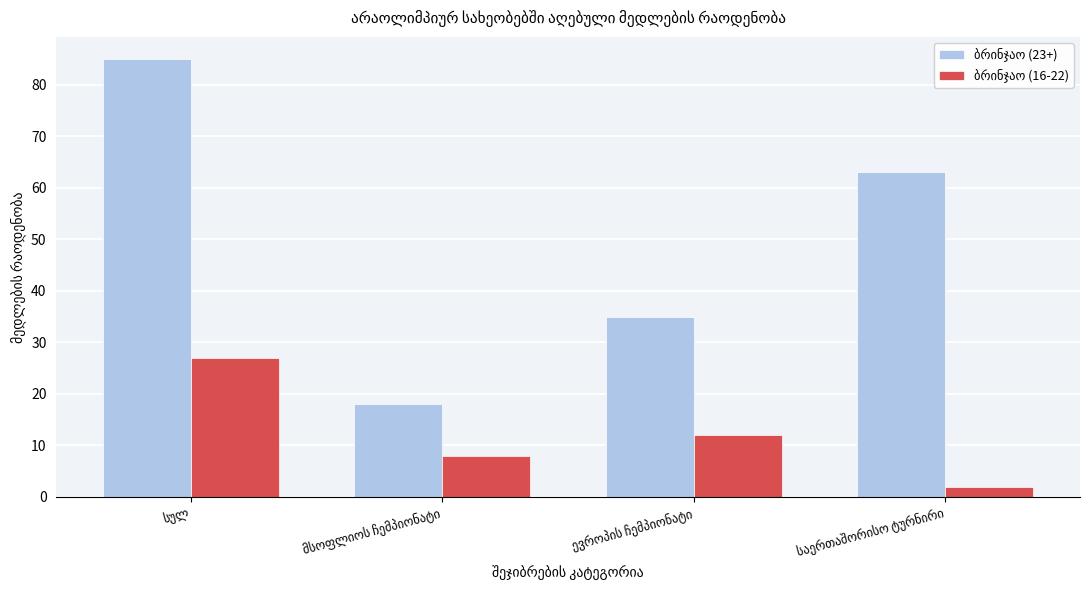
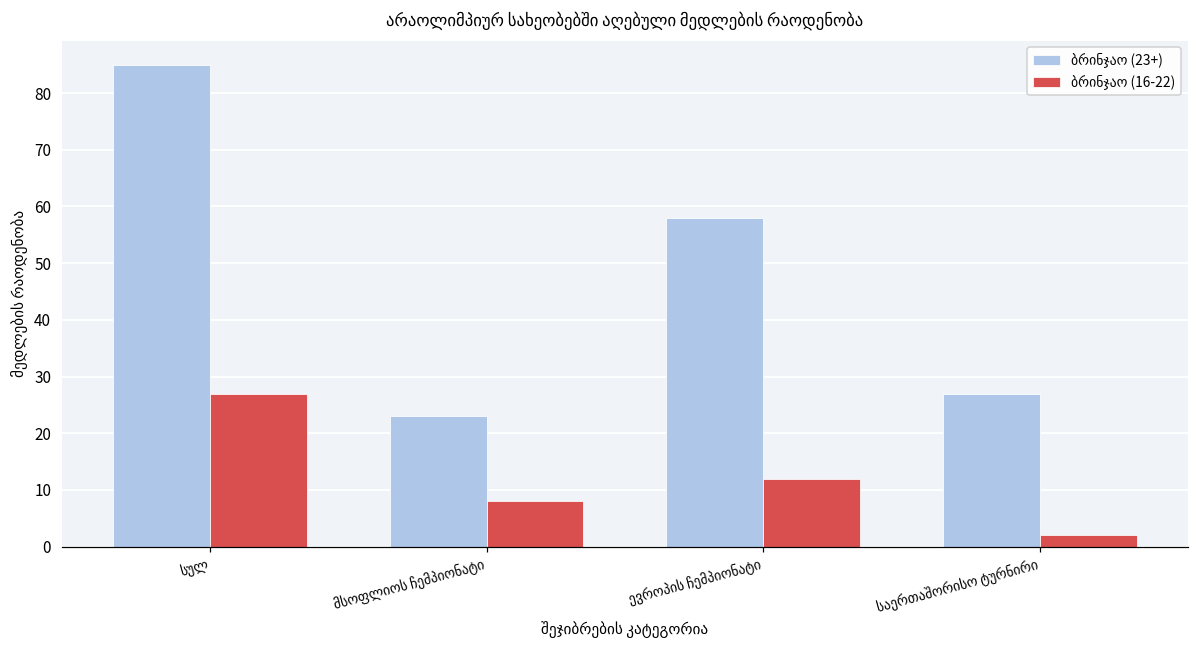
  {
    "ბრინჯაო (23+)": {
      "სულ": 85,
-     "მსოფლიოს ჩემპიონატი": 18,
-     "ევროპის ჩემპიონატი": 35,
-     "საერთაშორისო ტურნირი": 63
+     "მსოფლიოს ჩემპიონატი": 23,
+     "ევროპის ჩემპიონატი": 58,
+     "საერთაშორისო ტურნირი": 27
    },
    "ბრინჯაო (16-22)": {
      "სულ": 27,
      "მსოფლიოს ჩემპიონატი": 8,
      "ევროპის ჩემპიონატი": 12,
      "საერთაშორისო ტურნირი": 2
    }
  }
